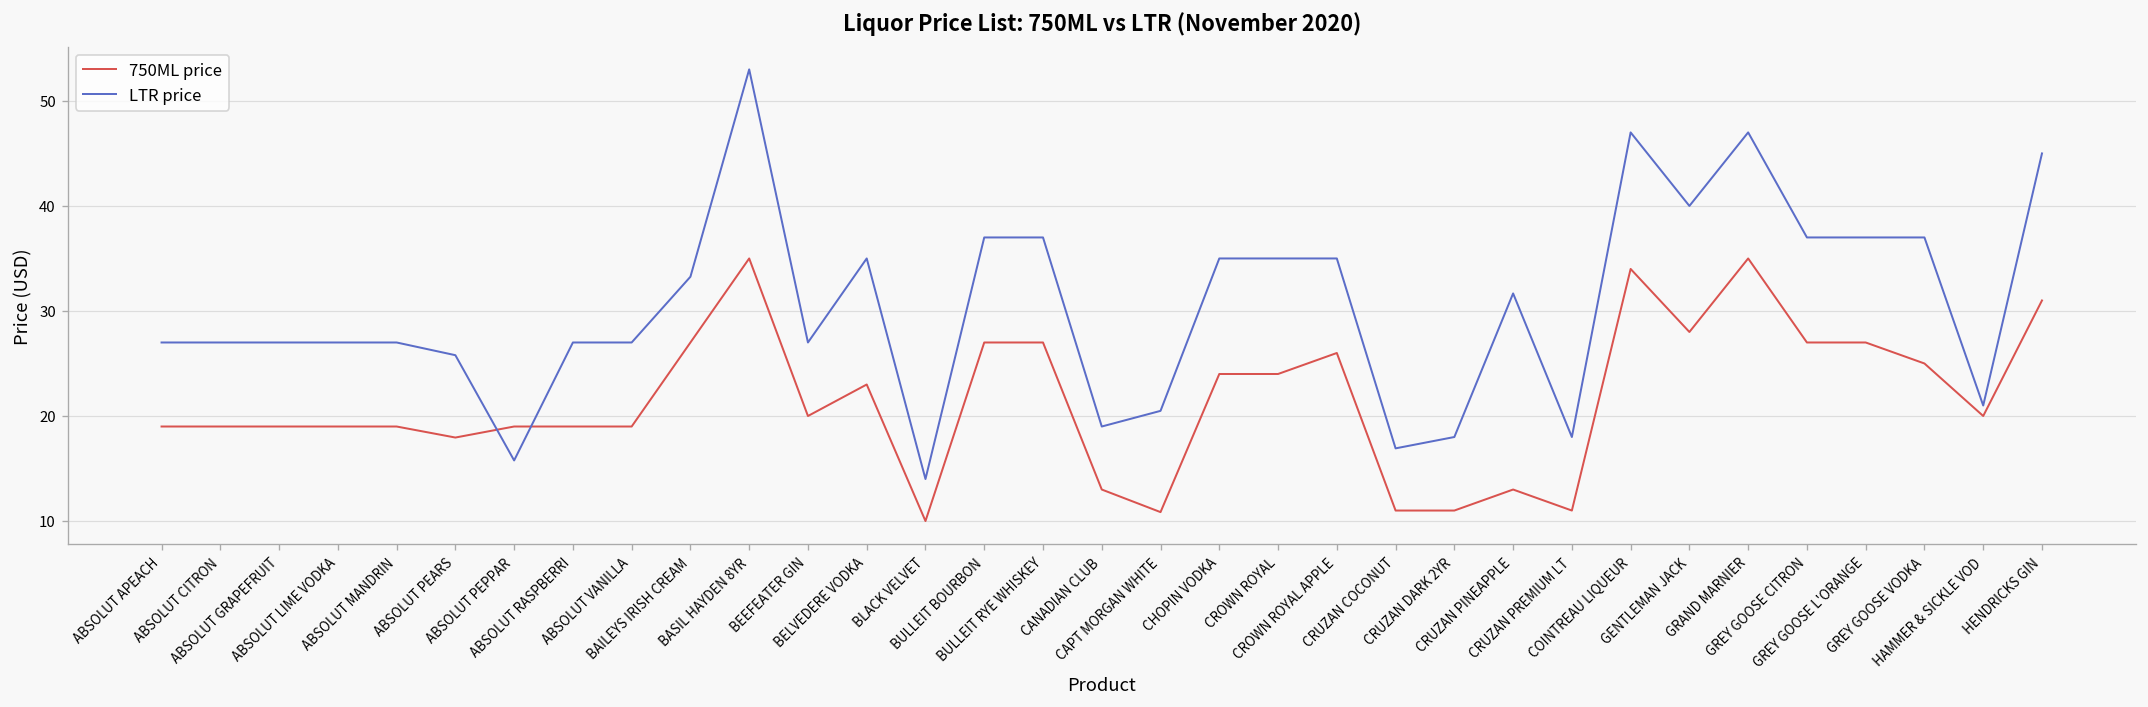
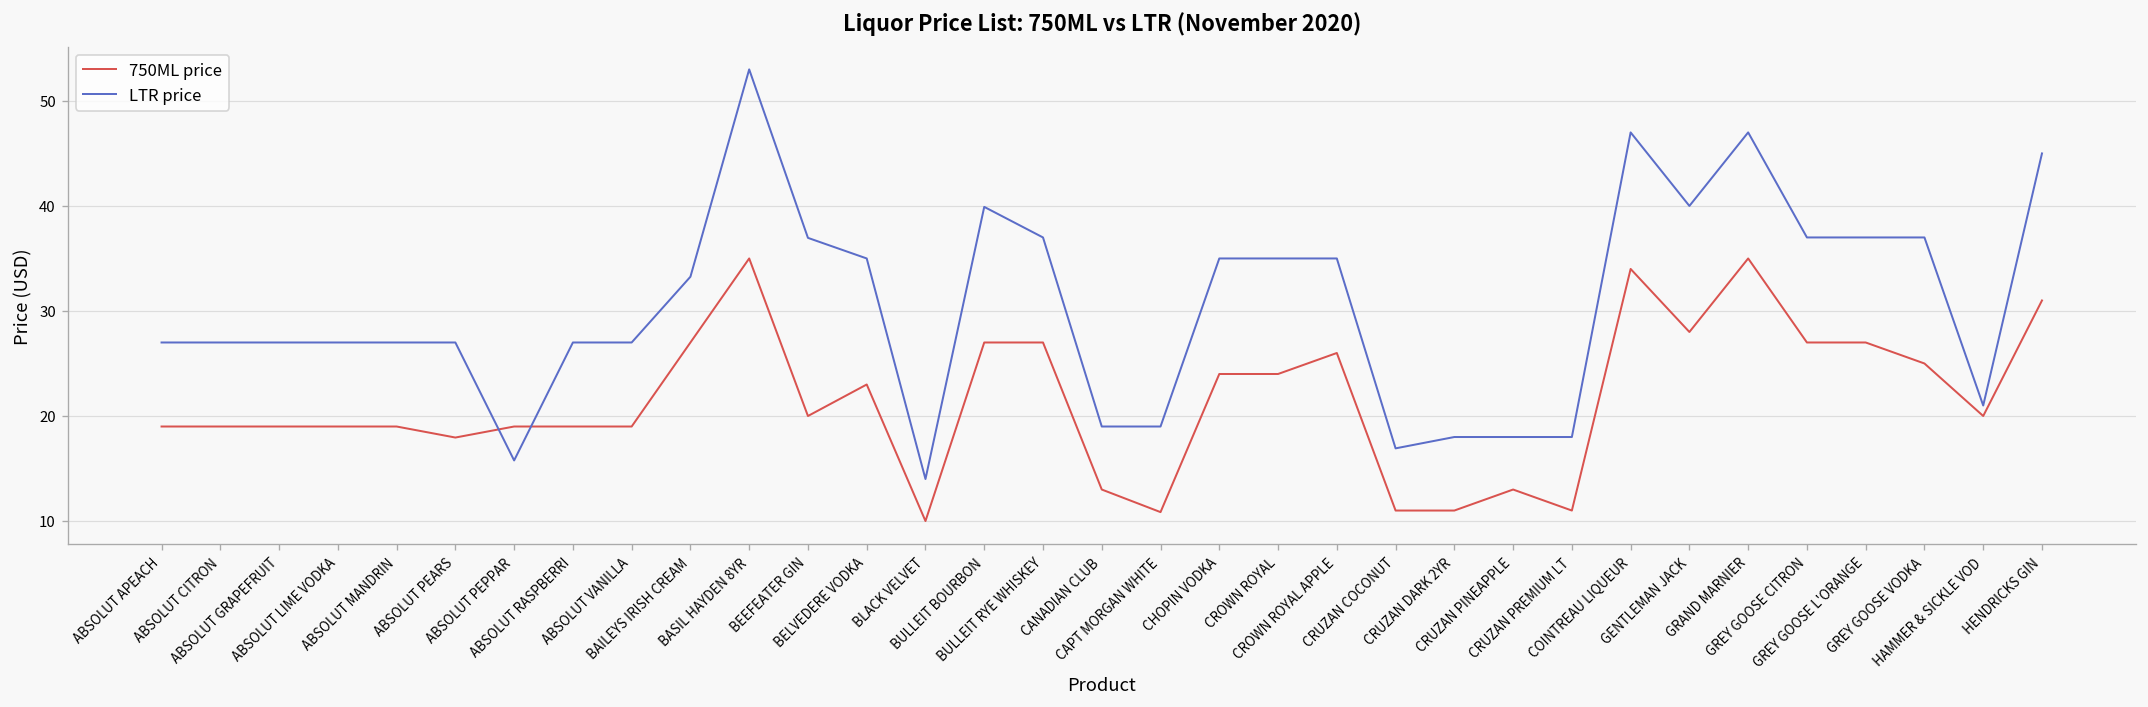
  {
    "750ML price": {
      "ABSOLUT APEACH": 19,
      "ABSOLUT CITRON": 19,
      "ABSOLUT GRAPEFRUIT": 19,
      "ABSOLUT LIME VODKA": 19,
      "ABSOLUT MANDRIN": 19,
      "ABSOLUT PEARS": 18,
      "ABSOLUT PEPPAR": 19,
      "ABSOLUT RASPBERRI": 19,
      "ABSOLUT VANILLA": 19,
      "BAILEYS IRISH CREAM": 27,
      "BASIL HAYDEN 8YR": 35,
      "BEEFEATER GIN": 20,
      "BELVEDERE VODKA": 23,
      "BLACK VELVET": 10,
      "BULLEIT BOURBON": 27,
      "BULLEIT RYE WHISKEY": 27,
      "CANADIAN CLUB": 13,
      "CAPT MORGAN WHITE": 11,
      "CHOPIN VODKA": 24,
      "CROWN ROYAL": 24,
      "CROWN ROYAL APPLE": 26,
      "CRUZAN COCONUT": 11,
      "CRUZAN DARK 2YR": 11,
      "CRUZAN PINEAPPLE": 13,
      "CRUZAN PREMIUM LT": 11,
      "COINTREAU LIQUEUR": 34,
      "GENTLEMAN JACK": 28,
      "GRAND MARNIER": 35,
      "GREY GOOSE CITRON": 27,
      "GREY GOOSE L'ORANGE": 27,
      "GREY GOOSE VODKA": 25,
      "HAMMER & SICKLE VOD": 20,
      "HENDRICKS GIN": 31
    },
    "LTR price": {
      "ABSOLUT APEACH": 27,
      "ABSOLUT CITRON": 27,
      "ABSOLUT GRAPEFRUIT": 27,
      "ABSOLUT LIME VODKA": 27,
      "ABSOLUT MANDRIN": 27,
-     "ABSOLUT PEARS": 26,
+     "ABSOLUT PEARS": 27,
      "ABSOLUT PEPPAR": 16,
      "ABSOLUT RASPBERRI": 27,
      "ABSOLUT VANILLA": 27,
      "BAILEYS IRISH CREAM": 33,
      "BASIL HAYDEN 8YR": 53,
-     "BEEFEATER GIN": 27,
+     "BEEFEATER GIN": 37,
      "BELVEDERE VODKA": 35,
      "BLACK VELVET": 14,
-     "BULLEIT BOURBON": 37,
+     "BULLEIT BOURBON": 40,
      "BULLEIT RYE WHISKEY": 37,
      "CANADIAN CLUB": 19,
-     "CAPT MORGAN WHITE": 20,
+     "CAPT MORGAN WHITE": 19,
      "CHOPIN VODKA": 35,
      "CROWN ROYAL": 35,
      "CROWN ROYAL APPLE": 35,
      "CRUZAN COCONUT": 17,
      "CRUZAN DARK 2YR": 18,
-     "CRUZAN PINEAPPLE": 32,
+     "CRUZAN PINEAPPLE": 18,
      "CRUZAN PREMIUM LT": 18,
      "COINTREAU LIQUEUR": 47,
      "GENTLEMAN JACK": 40,
      "GRAND MARNIER": 47,
      "GREY GOOSE CITRON": 37,
      "GREY GOOSE L'ORANGE": 37,
      "GREY GOOSE VODKA": 37,
      "HAMMER & SICKLE VOD": 21,
      "HENDRICKS GIN": 45
    }
  }
